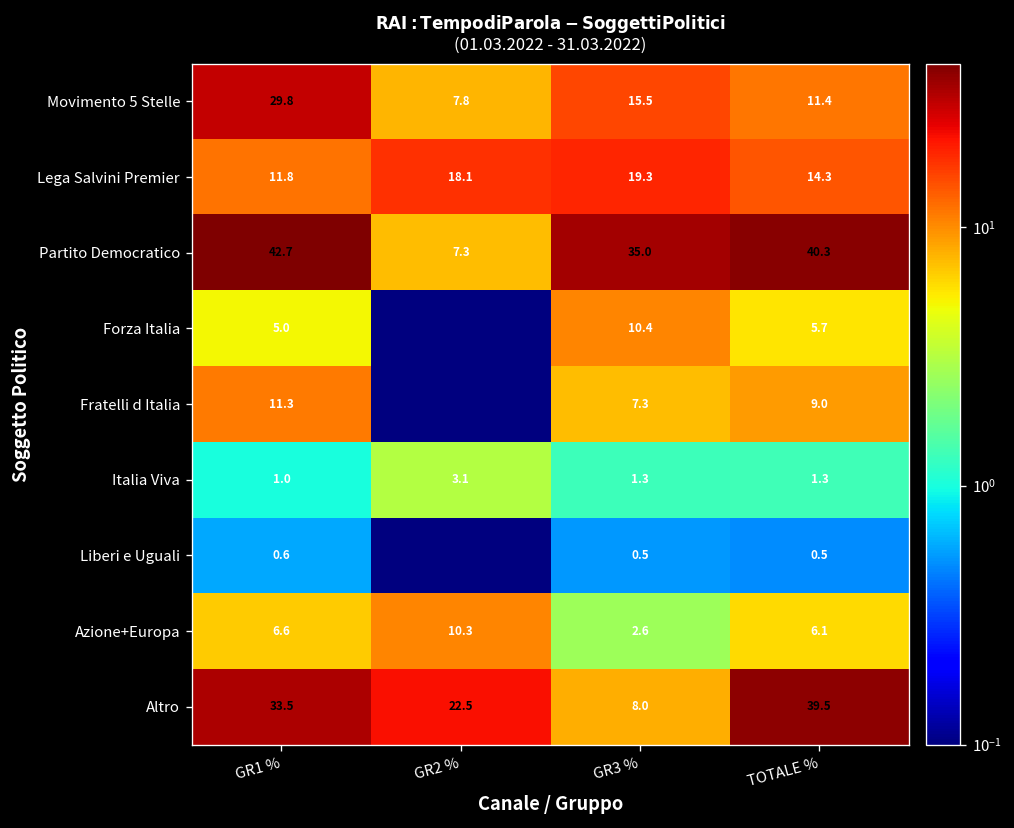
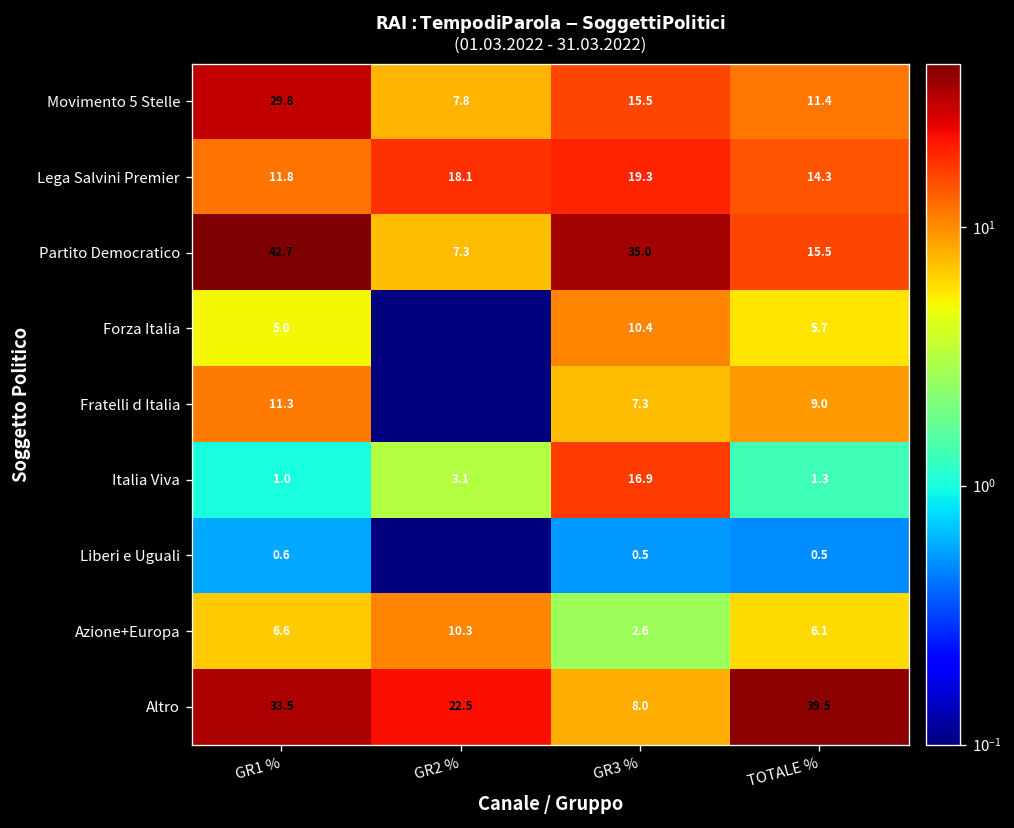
  {
    "Movimento 5 Stelle": {
      "GR1 %": 29.8,
      "GR2 %": 7.8,
      "GR3 %": 15.5,
      "TOTALE %": 11.4
    },
    "Lega Salvini Premier": {
      "GR1 %": 11.8,
      "GR2 %": 18.1,
      "GR3 %": 19.3,
      "TOTALE %": 14.3
    },
    "Partito Democratico": {
      "GR1 %": 42.7,
      "GR2 %": 7.3,
      "GR3 %": 35.0,
-     "TOTALE %": 40.3
+     "TOTALE %": 15.5
    },
    "Forza Italia": {
      "GR1 %": 5.0,
      "GR3 %": 10.4,
      "TOTALE %": 5.7
    },
    "Fratelli d Italia": {
      "GR1 %": 11.3,
      "GR3 %": 7.3,
      "TOTALE %": 9.0
    },
    "Italia Viva": {
      "GR1 %": 1.0,
      "GR2 %": 3.1,
-     "GR3 %": 1.3,
+     "GR3 %": 16.9,
      "TOTALE %": 1.3
    },
    "Liberi e Uguali": {
      "GR1 %": 0.6,
      "GR3 %": 0.5,
      "TOTALE %": 0.5
    },
    "Azione+Europa": {
      "GR1 %": 6.6,
      "GR2 %": 10.3,
      "GR3 %": 2.6,
      "TOTALE %": 6.1
    },
    "Altro": {
      "GR1 %": 33.5,
      "GR2 %": 22.5,
      "GR3 %": 8.0,
      "TOTALE %": 39.5
    }
  }
